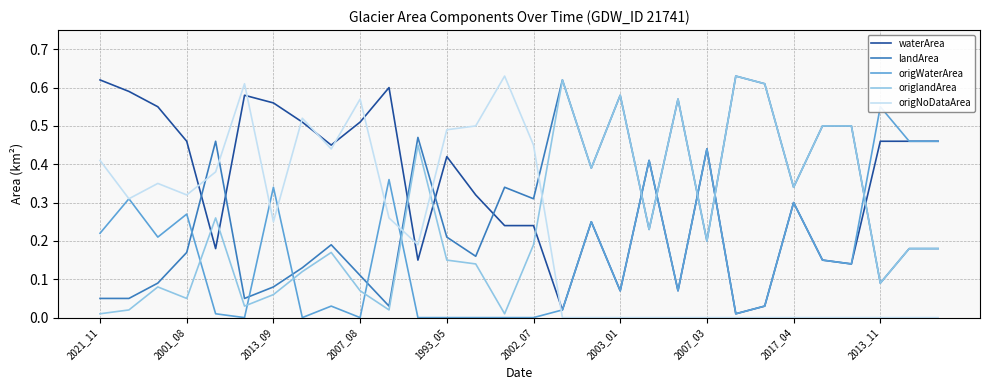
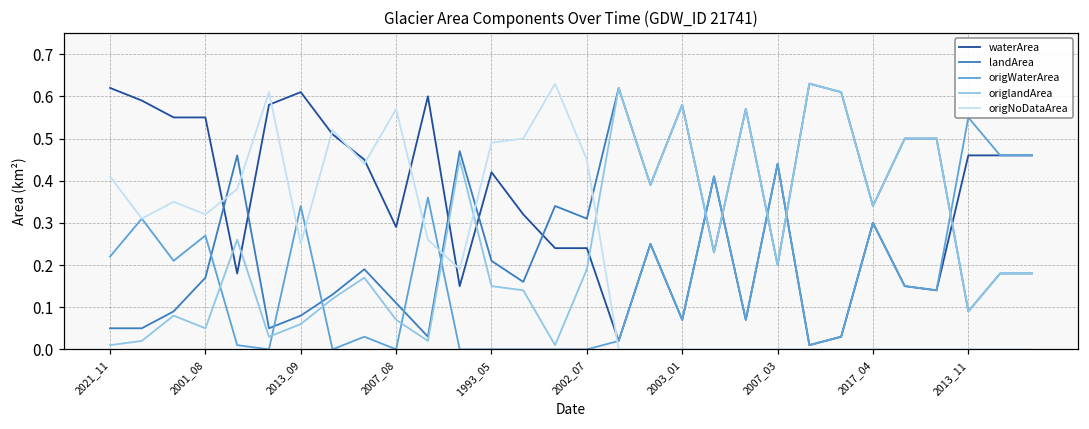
  {
    "waterArea": {
      "2021_11": 0.62,
-     "2001_08": 0.46,
-     "2013_09": 0.56,
-     "2007_08": 0.51,
+     "2001_08": 0.55,
+     "2013_09": 0.61,
+     "2007_08": 0.29,
      "1993_05": 0.42,
      "2002_07": 0.24,
      "2013_11": 0.46
    }
  }
